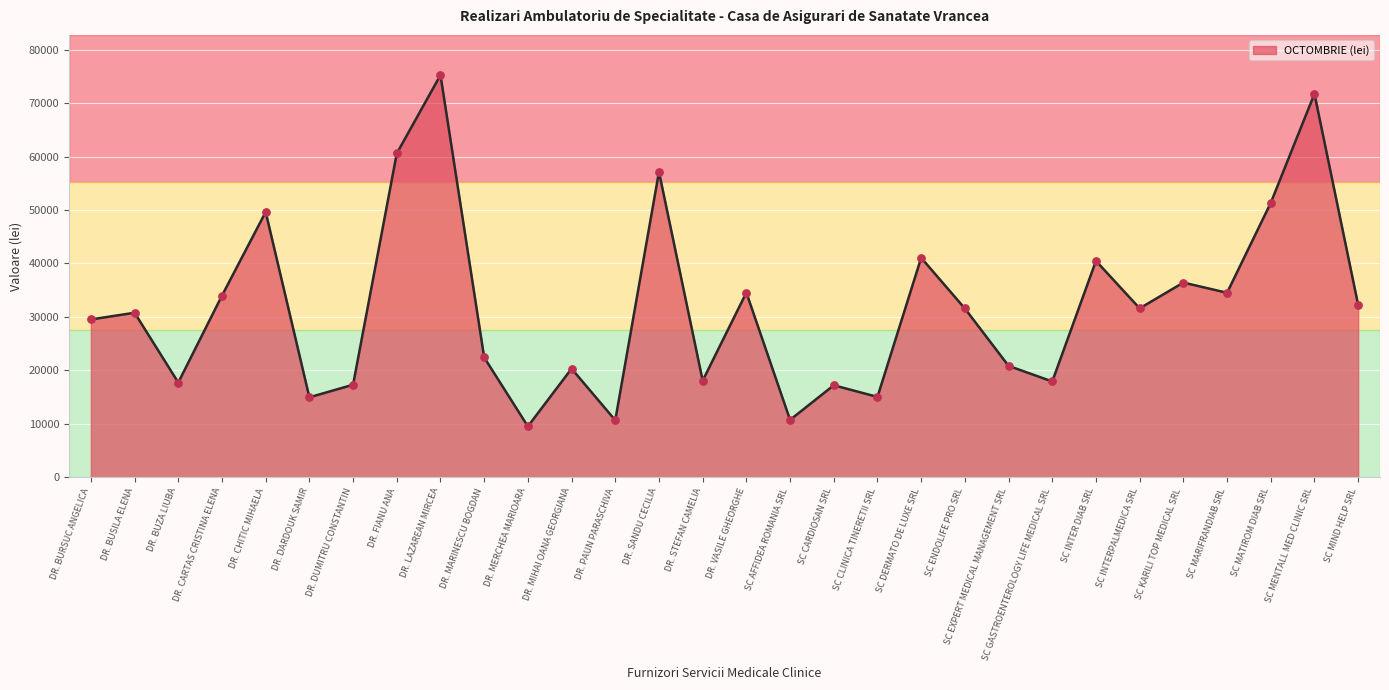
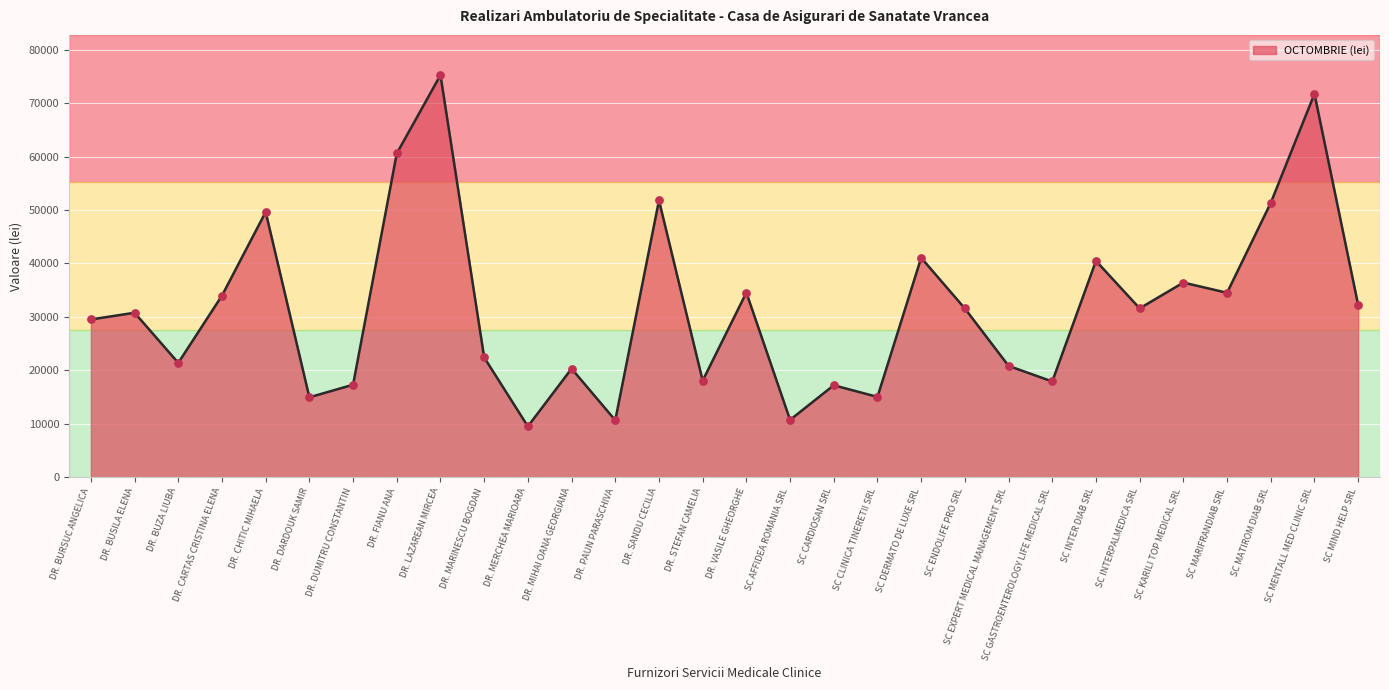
  {
    "DR. BURSUC ANGELICA": 30000,
    "DR. BUSILA ELENA": 31000,
-   "DR. BUZA LIUBA": 18000,
+   "DR. BUZA LIUBA": 21000,
    "DR. CARTAS CRISTINA ELENA": 34000,
    "DR. CHITIC MIHAELA": 50000,
    "DR. DARDOUK SAMIR": 15000,
    "DR. DUMITRU CONSTANTIN": 17000,
    "DR. FIANU ANA": 61000,
    "DR. LAZAREAN MIRCEA": 75000,
    "DR. MARINESCU BOGDAN": 22000,
    "DR. MERCHEA MARIOARA": 10000,
    "DR. MIHAI OANA GEORGIANA": 20000,
    "DR. PAUN PARASCHIVA": 11000,
-   "DR. SANDU CECILIA": 57000,
+   "DR. SANDU CECILIA": 52000,
    "DR. STEFAN CAMELIA": 18000,
    "DR. VASILE GHEORGHE": 35000,
    "SC AFFIDEA ROMANIA SRL": 11000,
    "SC CARDIOSAN SRL": 17000,
    "SC CLINICA TINERETII SRL": 15000,
    "SC DERMATO DE LUXE SRL": 41000,
    "SC ENDOLIFE PRO SRL": 32000,
    "SC EXPERT MEDICAL MANAGEMENT SRL": 21000,
    "SC GASTROENTEROLOGY LIFE MEDICAL SRL": 18000,
    "SC INTER DIAB SRL": 40000,
    "SC INTERPALMEDICA SRL": 32000,
    "SC KARILI TOP MEDICAL SRL": 36000,
    "SC MARIFRANDIAB SRL": 35000,
    "SC MATIROM DIAB SRL": 51000,
    "SC MENTALL MED CLINIC SRL": 72000,
    "SC MIND HELP SRL": 32000
  }
